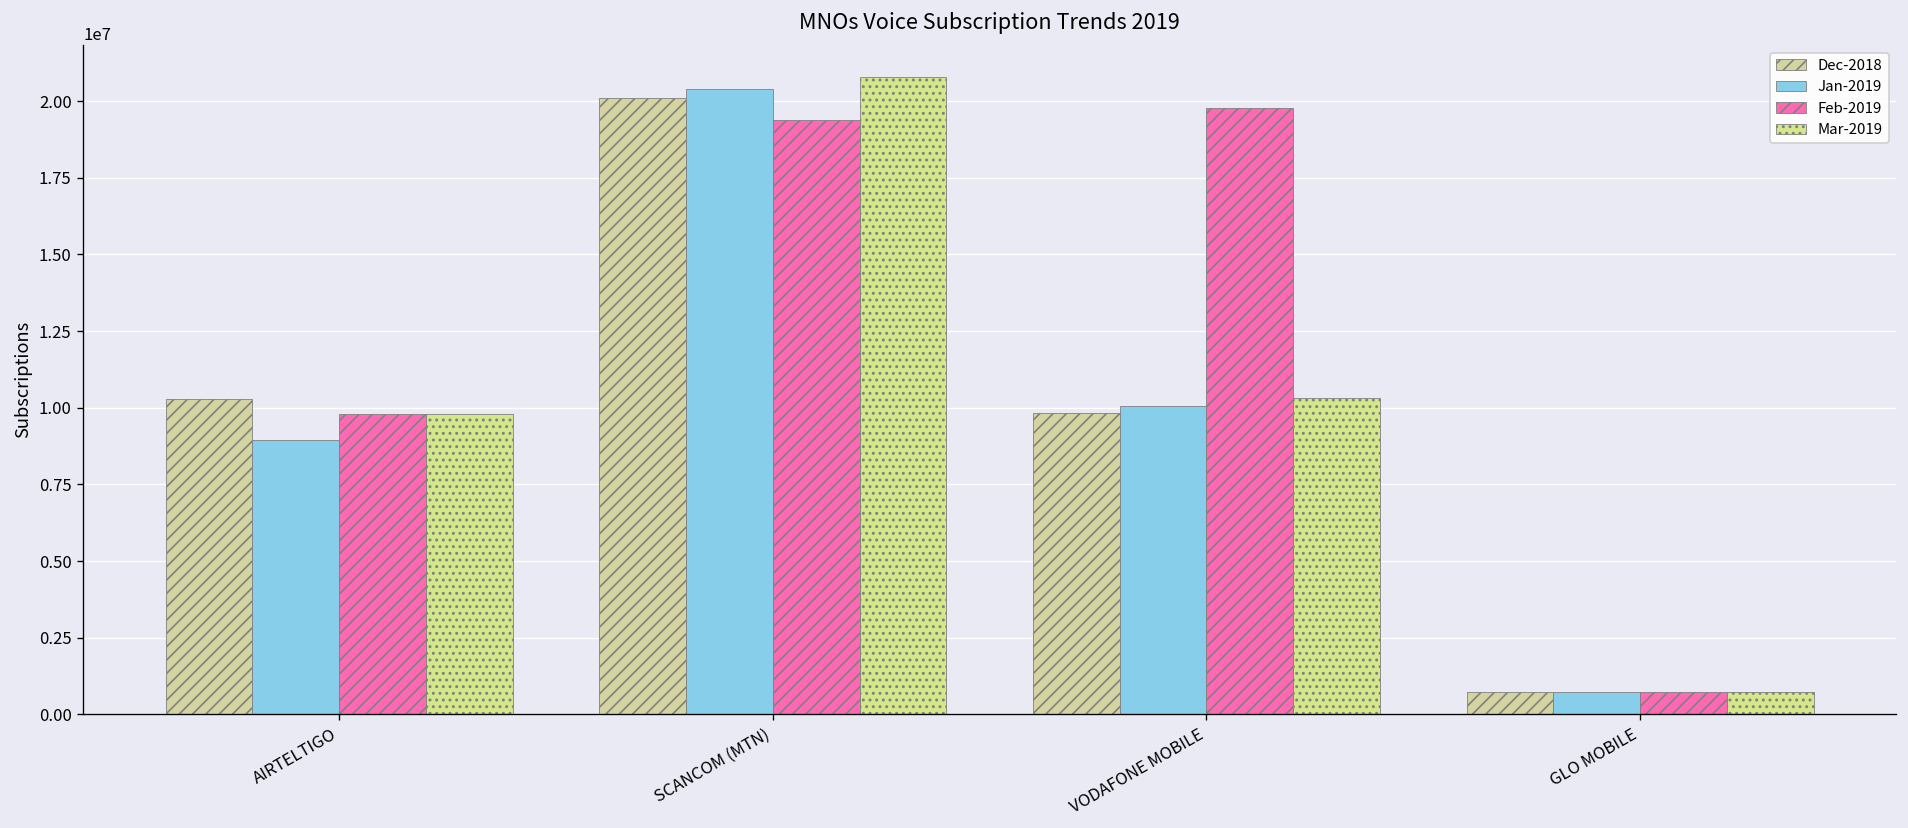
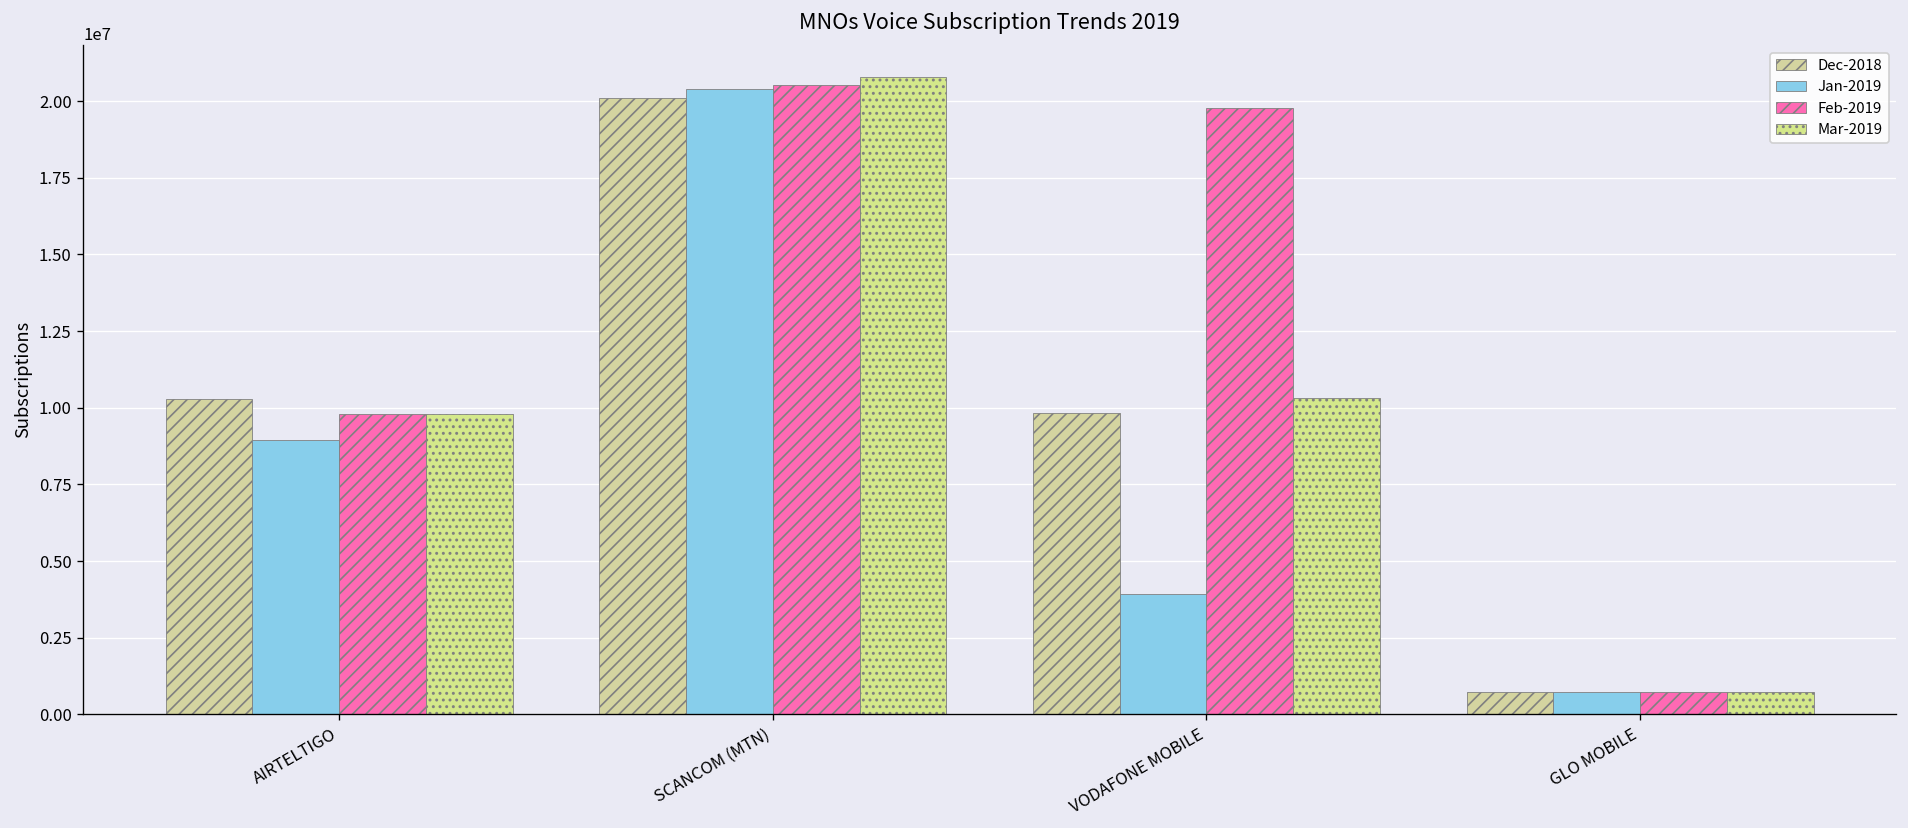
  {
    "Jan-2019": {
      "AIRTELTIGO": 9000000,
      "SCANCOM (MTN)": 20400000,
-     "VODAFONE MOBILE": 10100000,
+     "VODAFONE MOBILE": 3900000,
      "GLO MOBILE": 700000
    },
    "Feb-2019": {
      "AIRTELTIGO": 9800000,
-     "SCANCOM (MTN)": 19400000,
+     "SCANCOM (MTN)": 20500000,
      "VODAFONE MOBILE": 19800000,
      "GLO MOBILE": 700000
    }
  }
